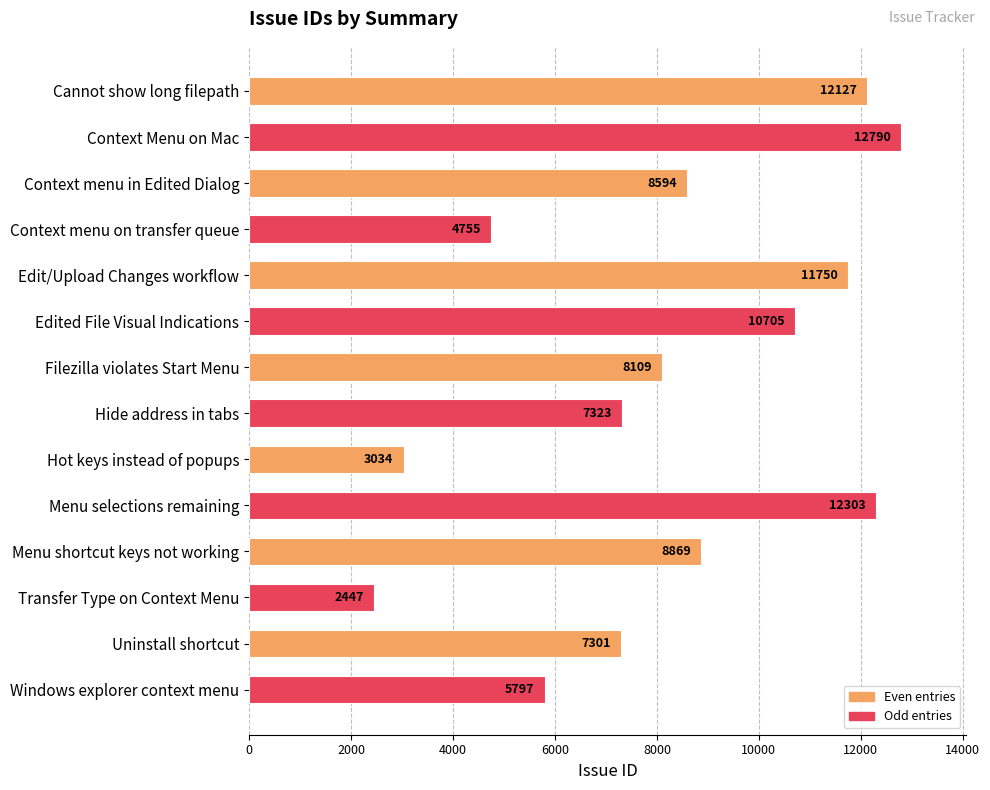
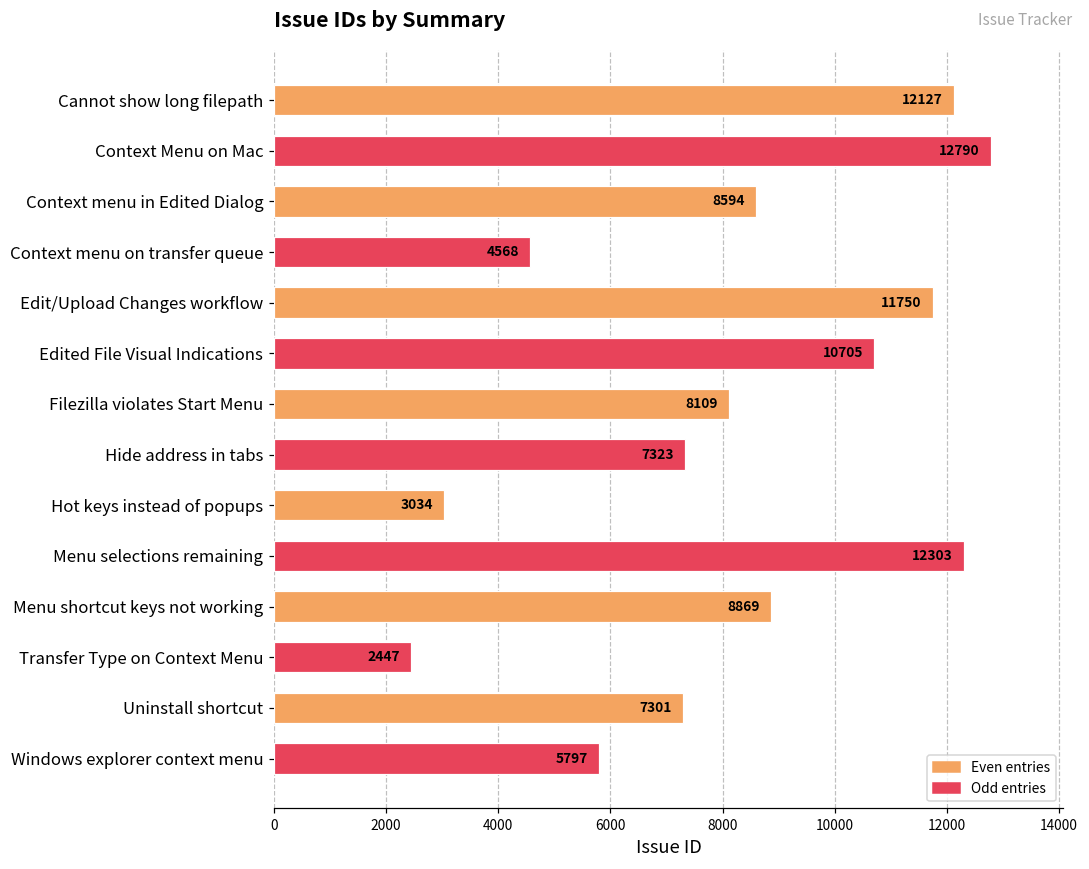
  {
    "Cannot show long filepath": 12127,
    "Context Menu on Mac": 12790,
    "Context menu in Edited Dialog": 8594,
-   "Context menu on transfer queue": 4755,
+   "Context menu on transfer queue": 4568,
    "Edit/Upload Changes workflow": 11750,
    "Edited File Visual Indications": 10705,
    "Filezilla violates Start Menu": 8109,
    "Hide address in tabs": 7323,
    "Hot keys instead of popups": 3034,
    "Menu selections remaining": 12303,
    "Menu shortcut keys not working": 8869,
    "Transfer Type on Context Menu": 2447,
    "Uninstall shortcut": 7301,
    "Windows explorer context menu": 5797
  }
